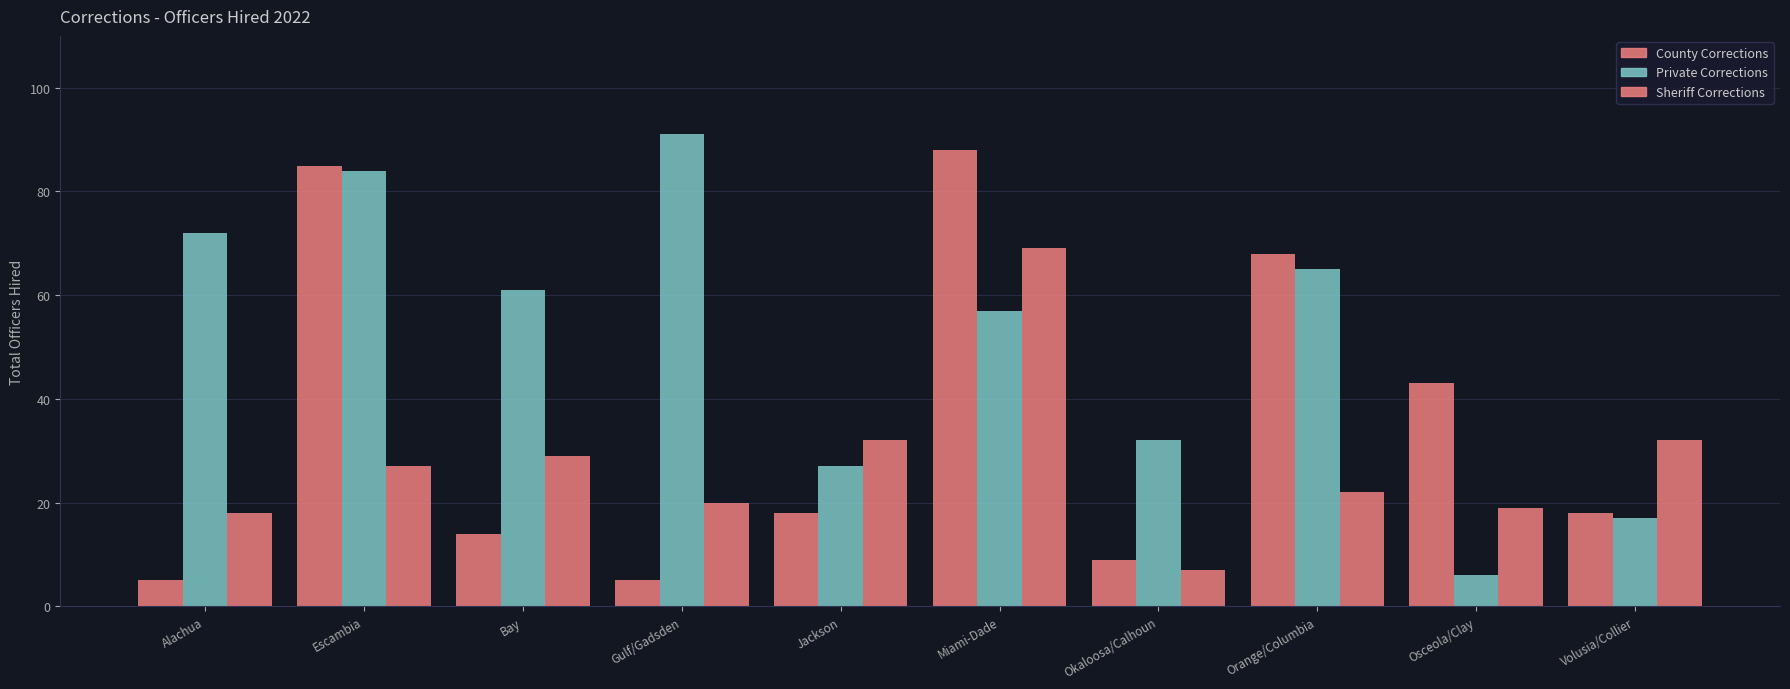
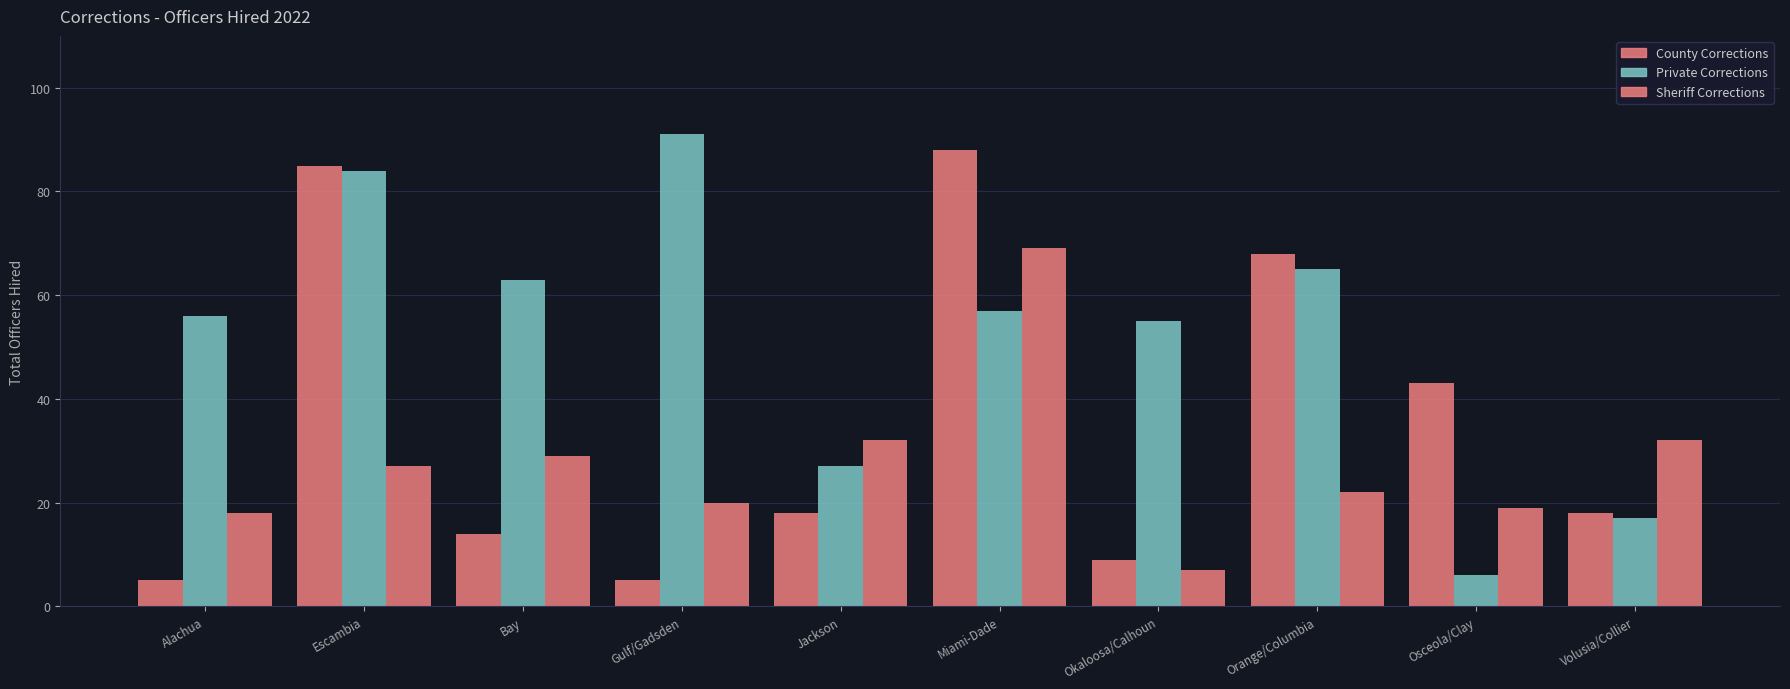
  {
    "Private Corrections": {
-     "Alachua": 72,
+     "Alachua": 56,
      "Escambia": 84,
-     "Bay": 61,
+     "Bay": 63,
      "Gulf/Gadsden": 91,
      "Jackson": 27,
      "Miami-Dade": 57,
-     "Okaloosa/Calhoun": 32,
+     "Okaloosa/Calhoun": 55,
      "Orange/Columbia": 65,
      "Osceola/Clay": 6,
      "Volusia/Collier": 17
    }
  }
